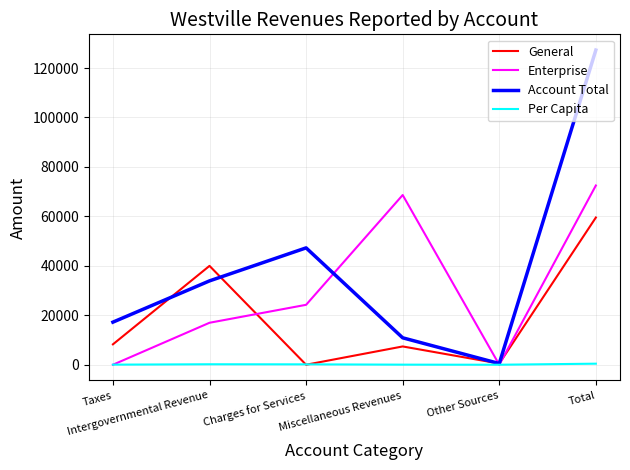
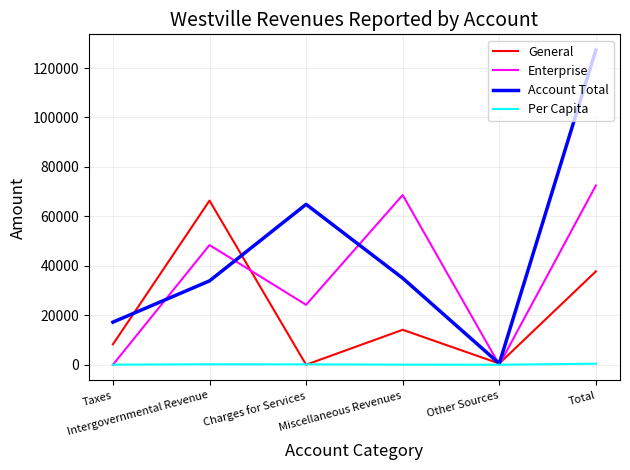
  {
    "General": {
      "Taxes": 8000,
-     "Intergovernmental Revenue": 40000,
-     "Miscellaneous Revenues": 7000,
-     "Total": 60000
+     "Intergovernmental Revenue": 66000,
+     "Miscellaneous Revenues": 14000,
+     "Total": 38000
    },
    "Enterprise": {
-     "Intergovernmental Revenue": 17000,
+     "Intergovernmental Revenue": 48000,
      "Charges for Services": 24000,
      "Miscellaneous Revenues": 69000,
      "Total": 72000
    },
    "Account Total": {
      "Taxes": 17000,
      "Intergovernmental Revenue": 34000,
-     "Charges for Services": 47000,
-     "Miscellaneous Revenues": 11000
+     "Charges for Services": 65000,
+     "Miscellaneous Revenues": 35000
    },
    "Per Capita": {
      "Intergovernmental Revenue": 0,
      "Miscellaneous Revenues": 0,
      "Total": 0
    }
  }
